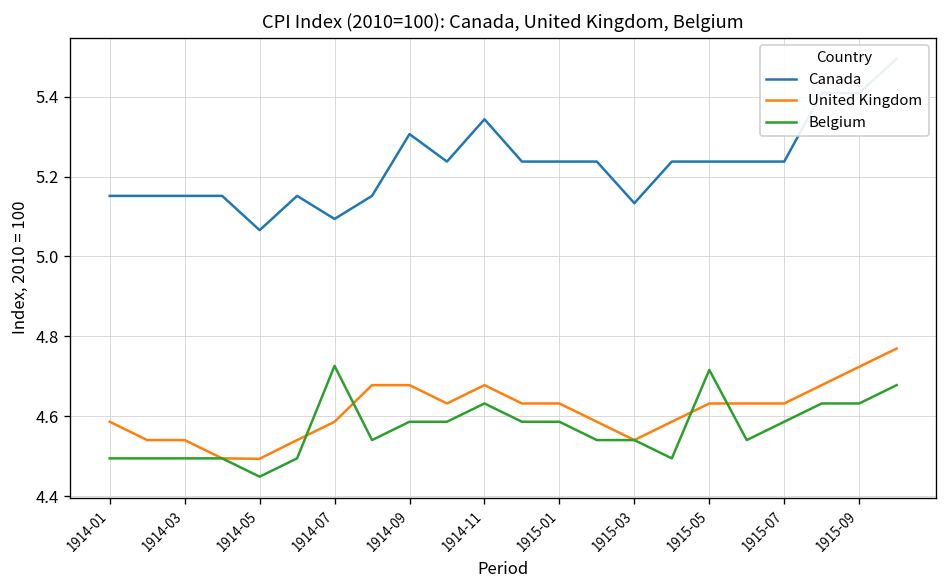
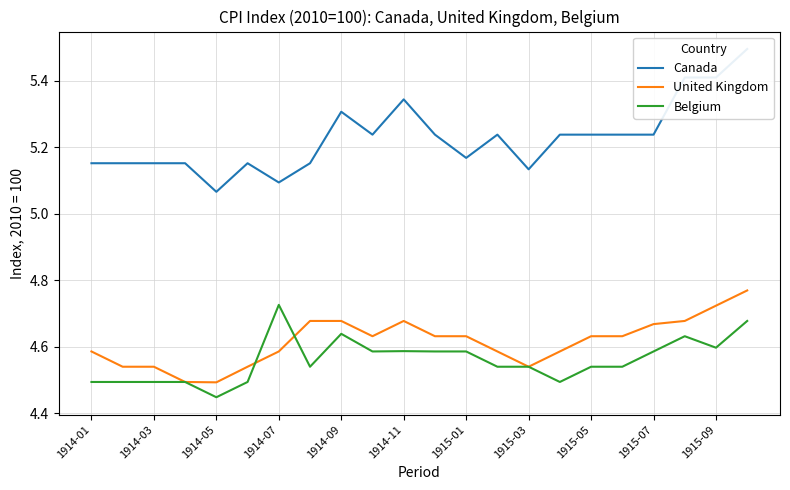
  {
    "Canada": {
      "1914-01": 5.15,
      "1914-03": 5.15,
      "1914-05": 5.07,
      "1914-07": 5.09,
      "1914-09": 5.31,
      "1914-11": 5.34,
-     "1915-01": 5.24,
+     "1915-01": 5.17,
      "1915-03": 5.13,
      "1915-05": 5.24,
      "1915-07": 5.24
    },
    "United Kingdom": {
      "1914-01": 4.59,
      "1914-03": 4.54,
      "1914-05": 4.49,
      "1914-07": 4.59,
      "1914-09": 4.68,
      "1914-11": 4.68,
      "1915-01": 4.63,
      "1915-05": 4.63,
-     "1915-07": 4.63,
+     "1915-07": 4.67,
      "1915-09": 4.72
    },
    "Belgium": {
      "1914-01": 4.49,
      "1914-03": 4.49,
      "1914-05": 4.45,
      "1914-07": 4.73,
-     "1914-09": 4.59,
-     "1914-11": 4.63,
+     "1914-09": 4.64,
+     "1914-11": 4.59,
      "1915-01": 4.59,
-     "1915-05": 4.72,
+     "1915-05": 4.54,
      "1915-07": 4.59,
-     "1915-09": 4.63
+     "1915-09": 4.60
    }
  }
